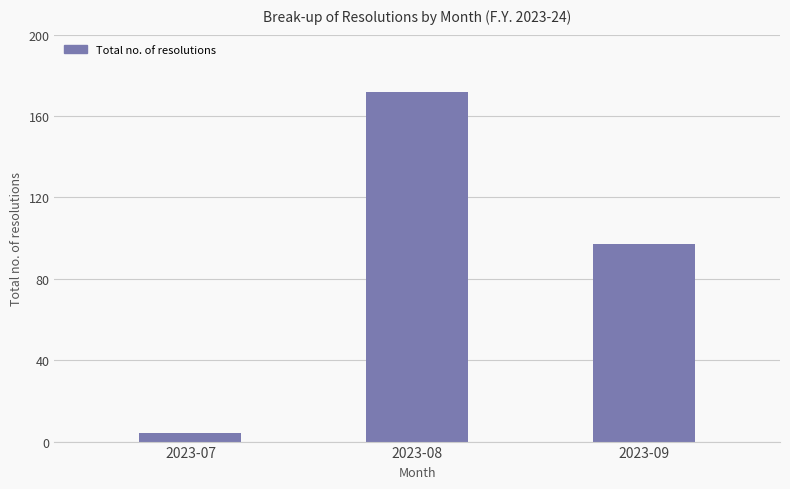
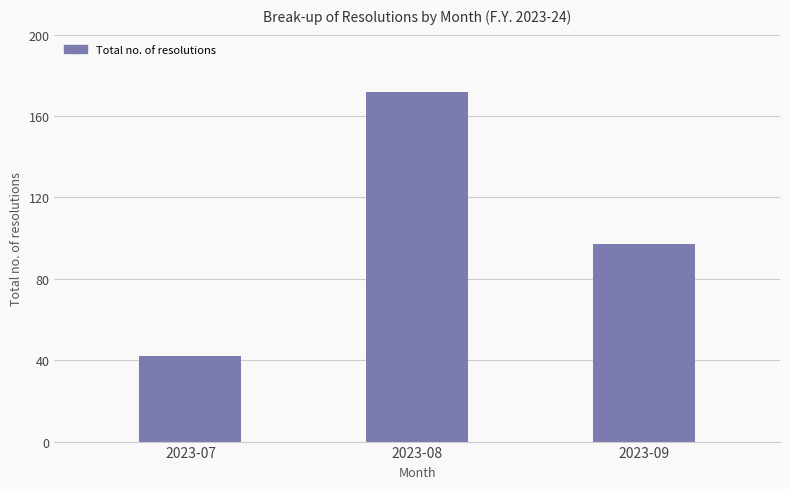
  {
-   "2023-07": 4,
+   "2023-07": 42,
    "2023-08": 172,
    "2023-09": 97
  }
